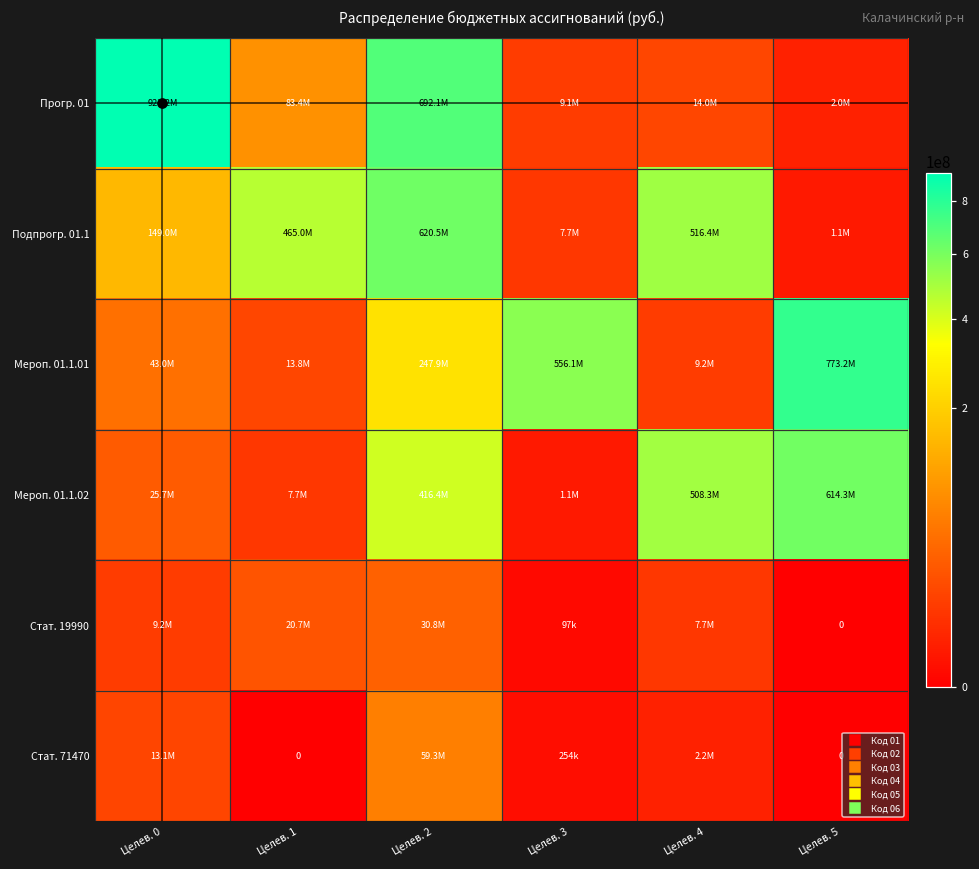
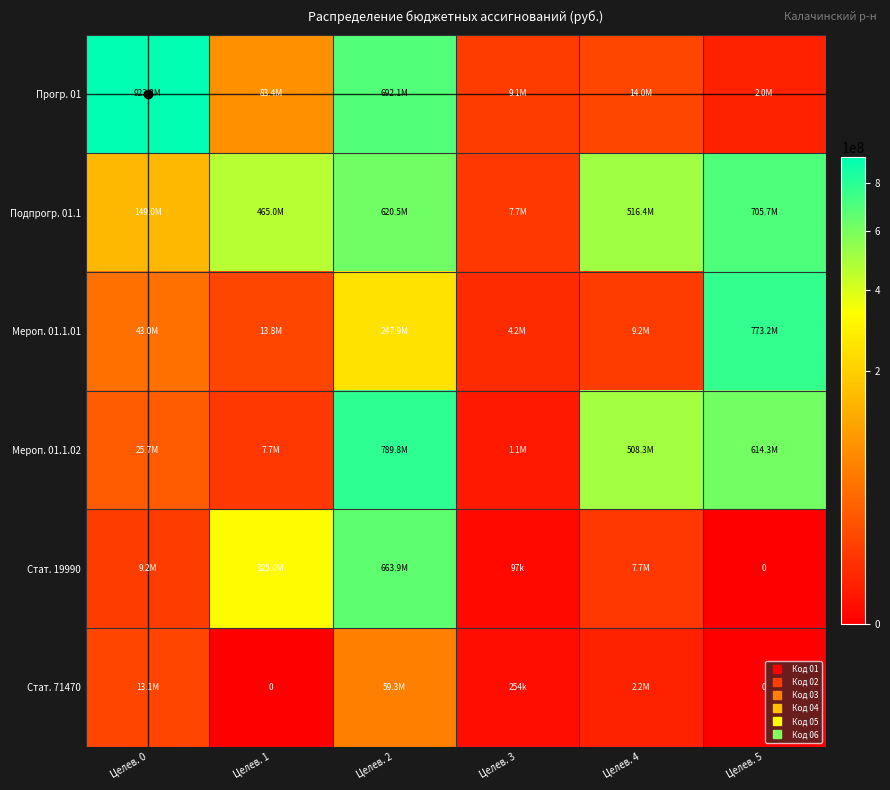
  {
    "Прогр. 01": {
      "Целев. 1": "83.4M",
      "Целев. 2": "692.1M",
      "Целев. 3": "9.1M",
      "Целев. 4": "14.0M",
      "Целев. 5": "2.0M"
    },
    "Подпрогр. 01.1": {
      "Целев. 0": "149.0M",
      "Целев. 1": "465.0M",
      "Целев. 2": "620.5M",
      "Целев. 3": "7.7M",
      "Целев. 4": "516.4M",
-     "Целев. 5": "1.1M"
+     "Целев. 5": "705.7M"
    },
    "Мероп. 01.1.01": {
      "Целев. 0": "43.0M",
      "Целев. 1": "13.8M",
      "Целев. 2": "247.9M",
-     "Целев. 3": "556.1M",
+     "Целев. 3": "4.2M",
      "Целев. 4": "9.2M",
      "Целев. 5": "773.2M"
    },
    "Мероп. 01.1.02": {
      "Целев. 0": "25.7M",
      "Целев. 1": "7.7M",
-     "Целев. 2": "416.4M",
+     "Целев. 2": "789.8M",
      "Целев. 3": "1.1M",
      "Целев. 4": "508.3M",
      "Целев. 5": "614.3M"
    },
    "Стат. 19990": {
      "Целев. 0": "9.2M",
-     "Целев. 1": "20.7M",
-     "Целев. 2": "30.8M",
+     "Целев. 1": "325.0M",
+     "Целев. 2": "663.9M",
      "Целев. 3": "97k",
      "Целев. 4": "7.7M",
      "Целев. 5": "0"
    },
    "Стат. 71470": {
      "Целев. 0": "13.1M",
      "Целев. 1": "0",
      "Целев. 2": "59.3M",
      "Целев. 3": "254k",
      "Целев. 4": "2.2M"
    }
  }
